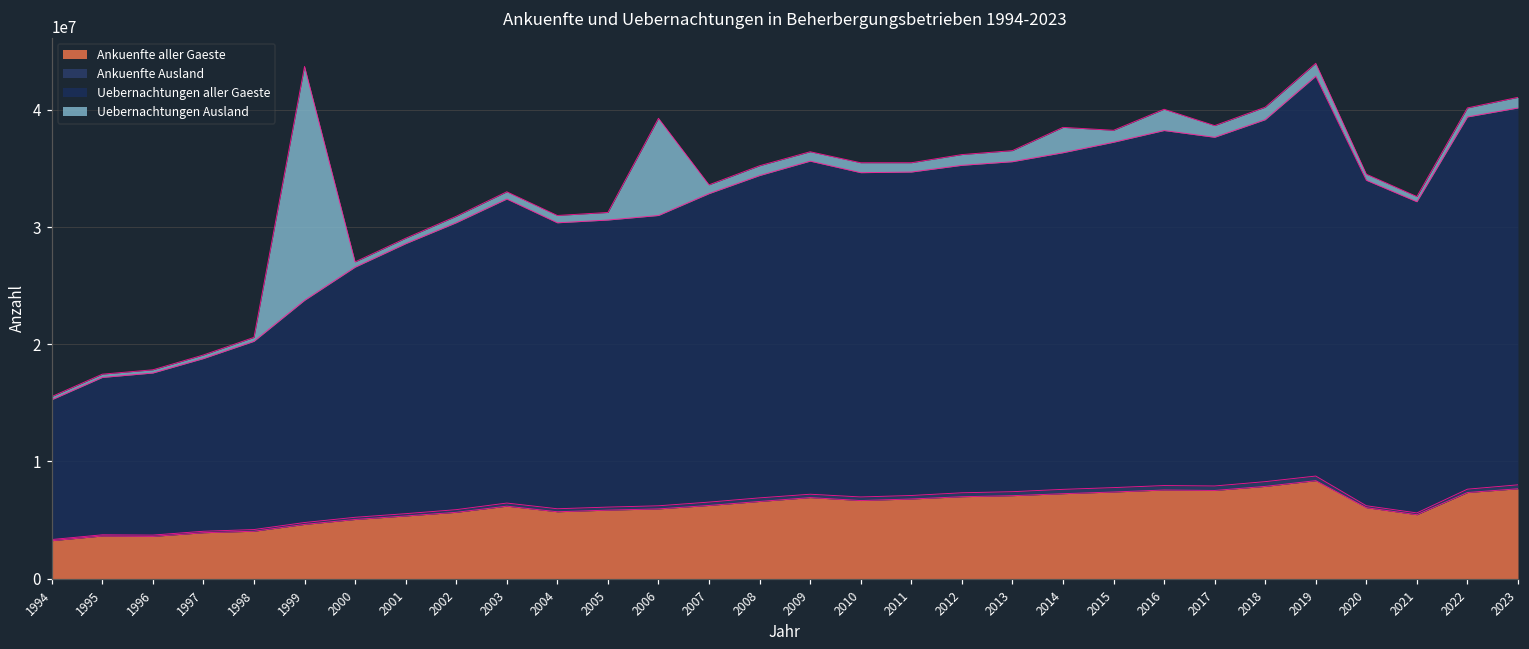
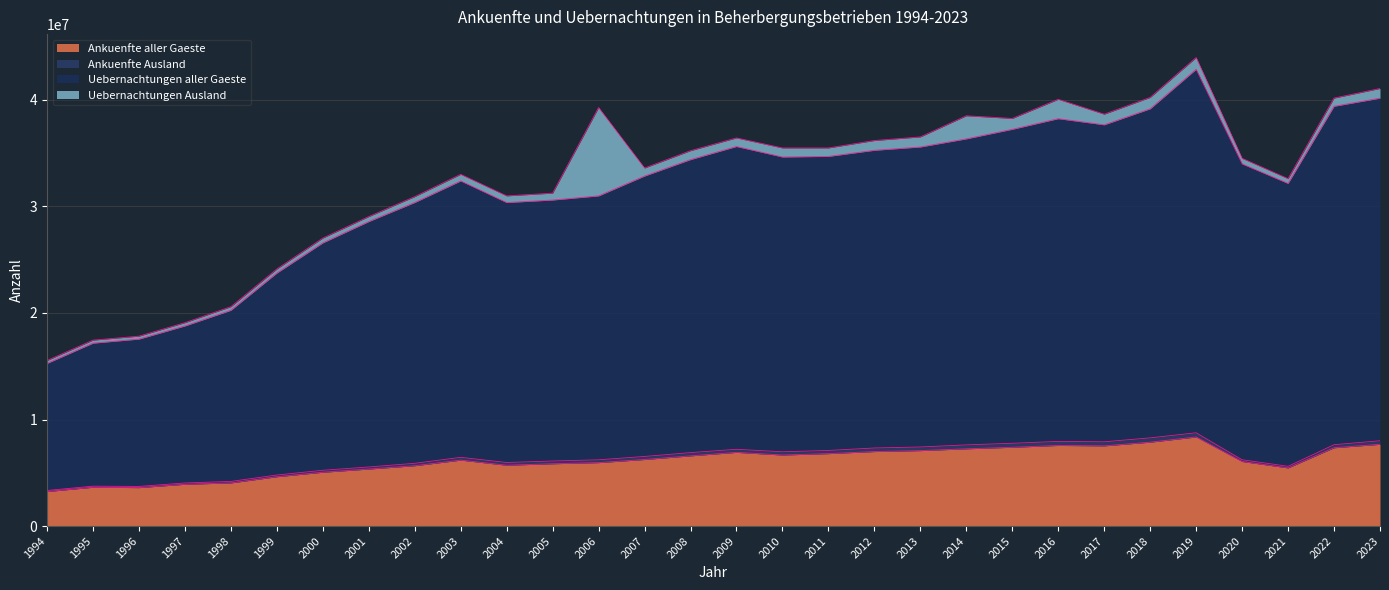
  {
    "Ankuenfte aller Gaeste": {
      "2003": 6200000,
      "2004": 5700000,
      "2005": 5800000,
      "2006": 6000000,
      "2007": 6200000,
      "2008": 6600000,
      "2009": 6900000,
      "2010": 6700000,
      "2011": 6800000,
      "2012": 7000000,
      "2013": 7100000,
      "2014": 7300000,
      "2015": 7400000,
      "2016": 7600000,
      "2017": 7500000,
      "2018": 7900000,
      "2019": 8400000,
      "2022": 7400000,
      "2023": 7700000
    },
    "Uebernachtungen Ausland": {
      "1994": 300000,
      "1995": 300000,
      "1996": 300000,
      "1997": 300000,
      "1998": 300000,
-     "1999": 20000000,
+     "1999": 400000,
      "2000": 500000,
      "2001": 500000,
      "2002": 500000,
      "2003": 600000,
      "2004": 600000,
      "2005": 600000,
      "2006": 8300000,
      "2007": 800000,
      "2008": 800000,
      "2009": 800000,
      "2010": 800000,
      "2011": 800000,
      "2012": 900000,
      "2013": 900000,
      "2014": 2200000,
      "2015": 1000000,
      "2016": 1800000,
      "2017": 1000000,
      "2018": 1100000,
      "2019": 1100000,
      "2020": 500000,
      "2021": 400000,
      "2022": 800000,
      "2023": 900000
    }
  }
